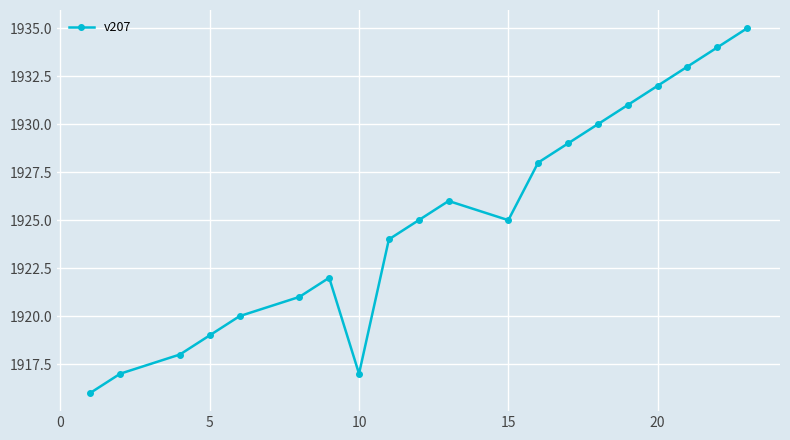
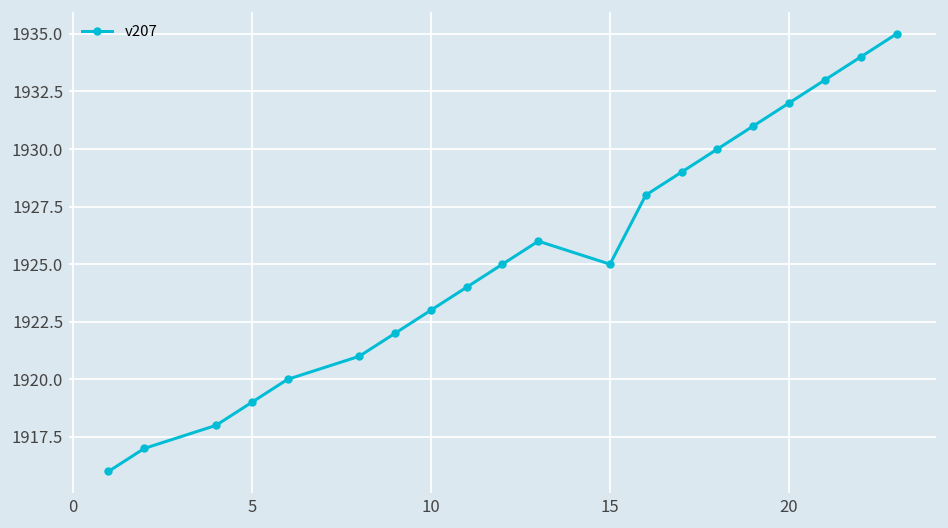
  {
    "5": 1919,
-   "10": 1917,
+   "10": 1923,
    "15": 1925,
    "20": 1932
  }
